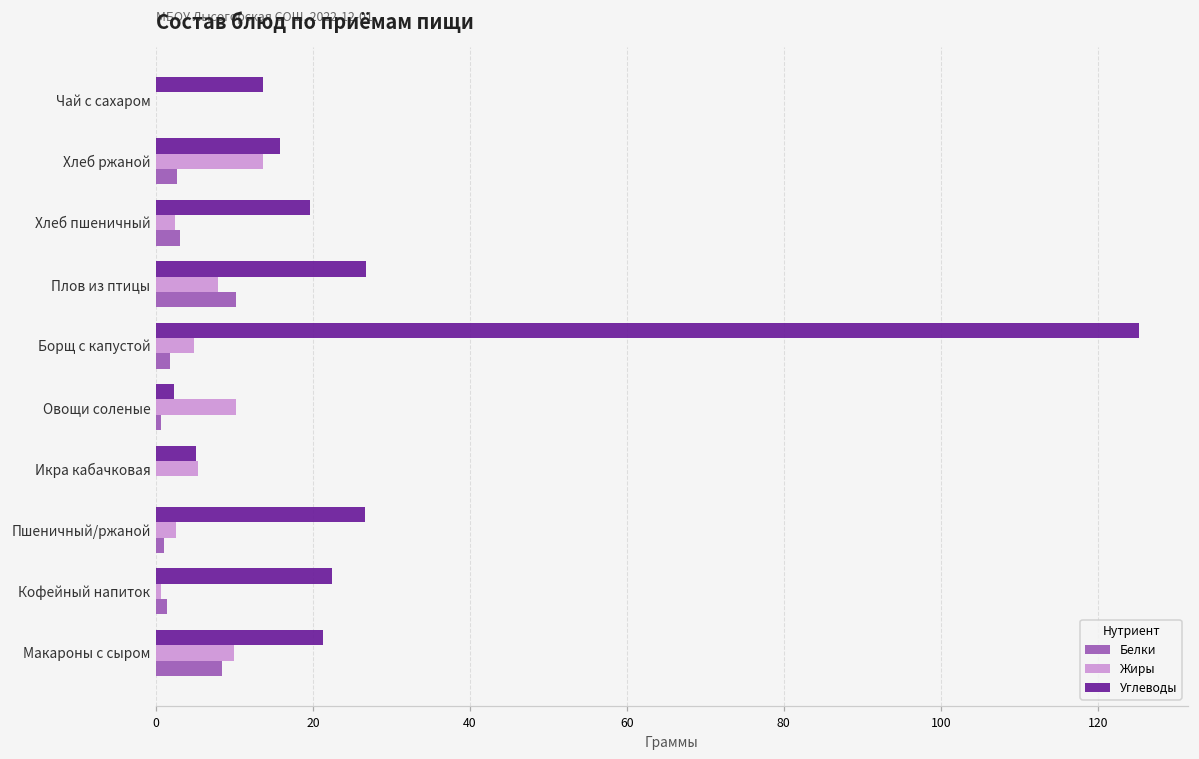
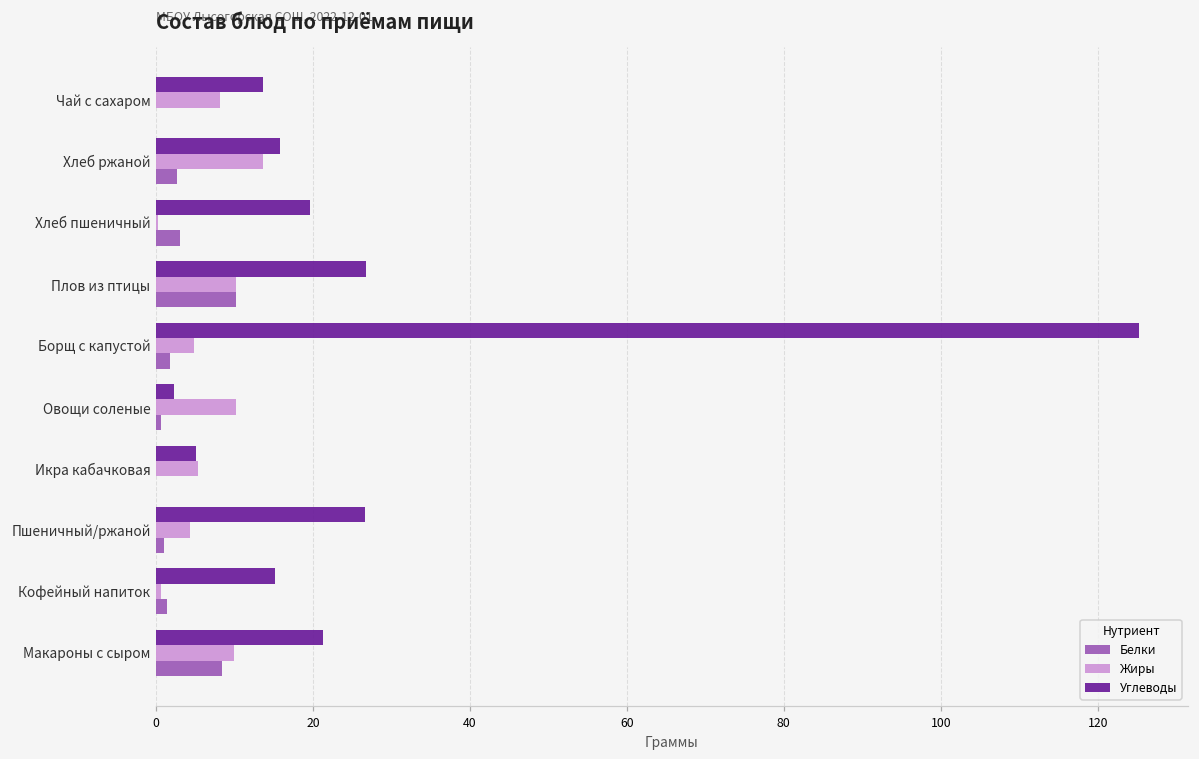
  {
    "Белки": {
      "Хлеб ржаной": 3,
      "Хлеб пшеничный": 3,
      "Плов из птицы": 10,
      "Борщ с капустой": 2,
      "Овощи соленые": 1,
      "Икра кабачковая": 0,
      "Пшеничный/ржаной": 1,
      "Кофейный напиток": 1,
      "Макароны с сыром": 8
    },
    "Жиры": {
-     "Чай с сахаром": 0,
+     "Чай с сахаром": 8,
      "Хлеб ржаной": 14,
-     "Хлеб пшеничный": 2,
-     "Плов из птицы": 8,
+     "Хлеб пшеничный": 0,
+     "Плов из птицы": 10,
      "Борщ с капустой": 5,
      "Овощи соленые": 10,
      "Икра кабачковая": 5,
-     "Пшеничный/ржаной": 3,
+     "Пшеничный/ржаной": 4,
      "Кофейный напиток": 1,
      "Макароны с сыром": 10
    },
    "Углеводы": {
      "Чай с сахаром": 14,
      "Хлеб ржаной": 16,
      "Хлеб пшеничный": 20,
      "Плов из птицы": 27,
      "Борщ с капустой": 125,
      "Овощи соленые": 2,
      "Икра кабачковая": 5,
      "Пшеничный/ржаной": 27,
-     "Кофейный напиток": 22,
+     "Кофейный напиток": 15,
      "Макароны с сыром": 21
    }
  }
